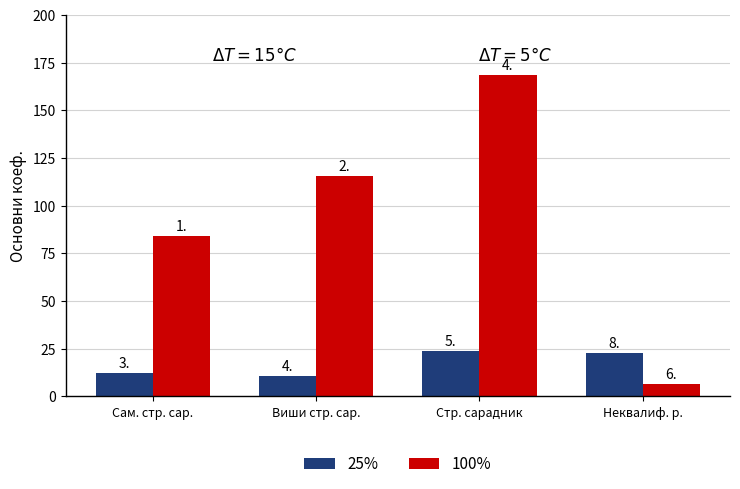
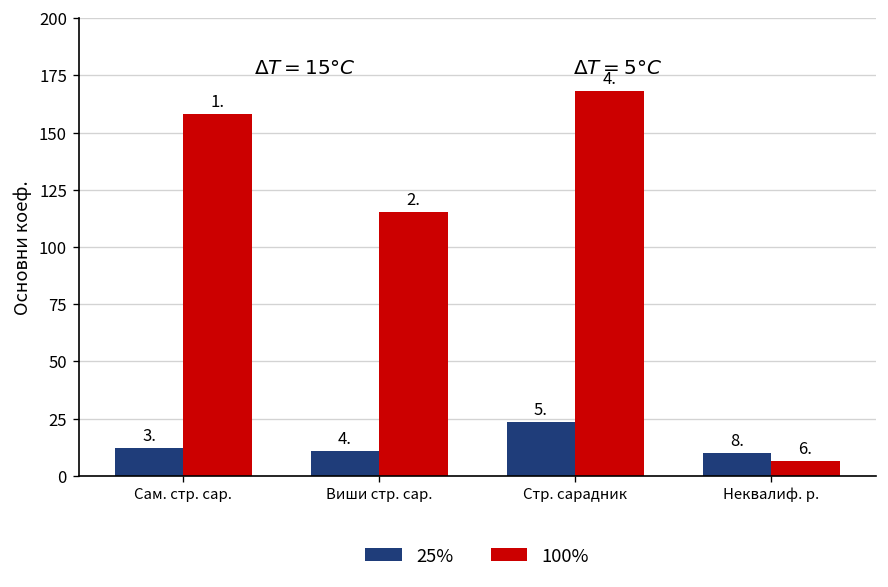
  {
    "25%": {
-     "Неквалиф. р.": 23
+     "Неквалиф. р.": 10
    },
    "100%": {
-     "Сам. стр. сар.": 84
+     "Сам. стр. сар.": 158
    }
  }
